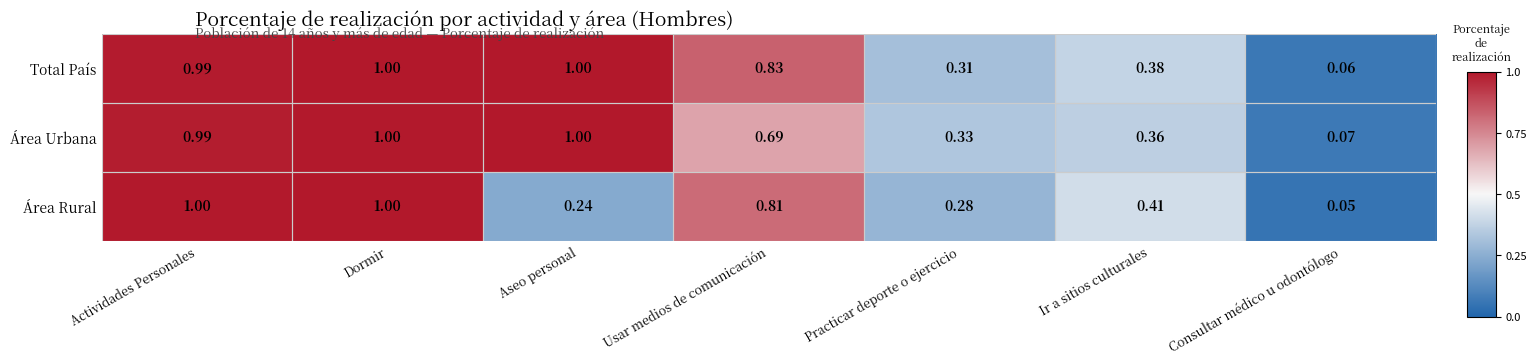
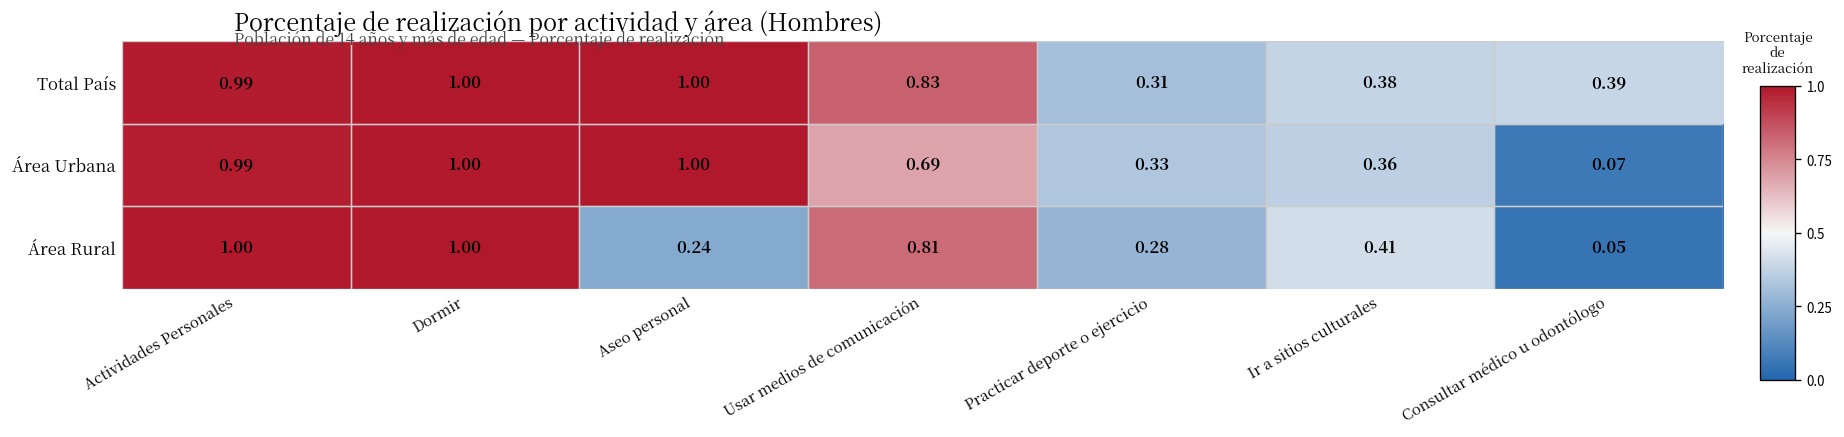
  {
    "Total País": {
      "Actividades Personales": 0.99,
      "Dormir": 1.00,
      "Aseo personal": 1.00,
      "Usar medios de comunicación": 0.83,
      "Practicar deporte o ejercicio": 0.31,
      "Ir a sitios culturales": 0.38,
-     "Consultar médico u odontólogo": 0.06
+     "Consultar médico u odontólogo": 0.39
    },
    "Área Urbana": {
      "Actividades Personales": 0.99,
      "Dormir": 1.00,
      "Aseo personal": 1.00,
      "Usar medios de comunicación": 0.69,
      "Practicar deporte o ejercicio": 0.33,
      "Ir a sitios culturales": 0.36,
      "Consultar médico u odontólogo": 0.07
    },
    "Área Rural": {
      "Actividades Personales": 1.00,
      "Dormir": 1.00,
      "Aseo personal": 0.24,
      "Usar medios de comunicación": 0.81,
      "Practicar deporte o ejercicio": 0.28,
      "Ir a sitios culturales": 0.41,
      "Consultar médico u odontólogo": 0.05
    }
  }
